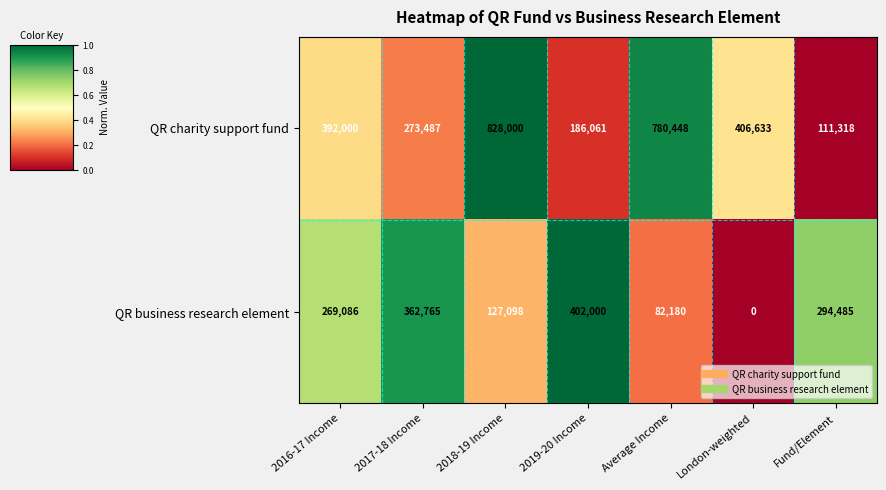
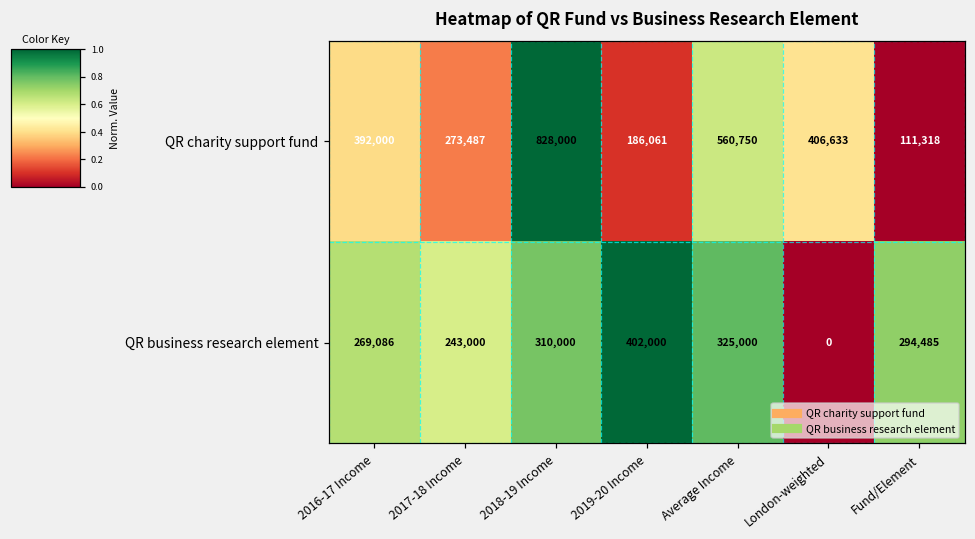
  {
    "QR charity support fund": {
      "2016-17 Income": "392,000",
      "2017-18 Income": "273,487",
      "2018-19 Income": "828,000",
      "2019-20 Income": "186,061",
-     "Average Income": "780,448",
+     "Average Income": "560,750",
      "London-weighted": "406,633",
      "Fund/Element": "111,318"
    },
    "QR business research element": {
      "2016-17 Income": "269,086",
-     "2017-18 Income": "362,765",
-     "2018-19 Income": "127,098",
+     "2017-18 Income": "243,000",
+     "2018-19 Income": "310,000",
      "2019-20 Income": "402,000",
-     "Average Income": "82,180",
+     "Average Income": "325,000",
      "London-weighted": "0",
      "Fund/Element": "294,485"
    }
  }
